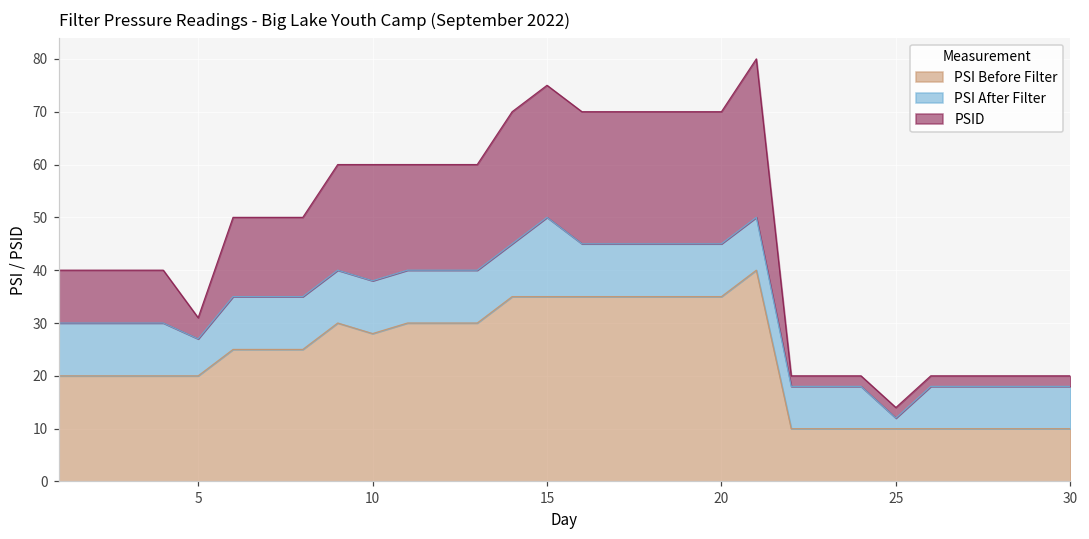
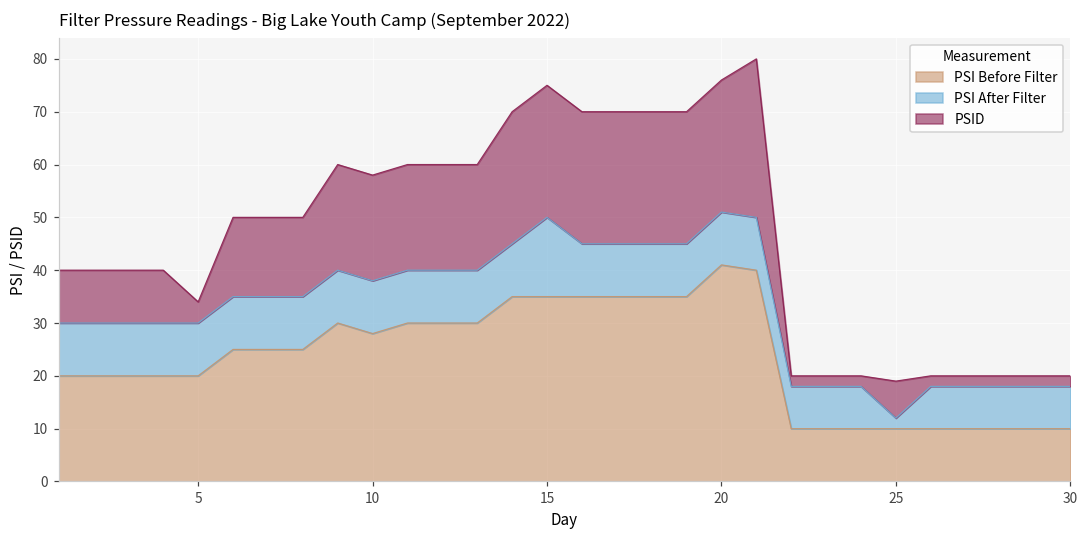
  {
    "PSI Before Filter": {
      "5": 20,
      "10": 28,
      "15": 35,
-     "20": 35,
+     "20": 41,
      "25": 10,
      "30": 10
    },
    "PSI After Filter": {
-     "5": 7,
+     "5": 10,
      "10": 10,
      "15": 15,
      "20": 10,
      "25": 2,
      "30": 8
    },
    "PSID": {
      "5": 4,
-     "10": 22,
+     "10": 20,
      "15": 25,
      "20": 25,
-     "25": 2,
+     "25": 7,
      "30": 2
    }
  }
